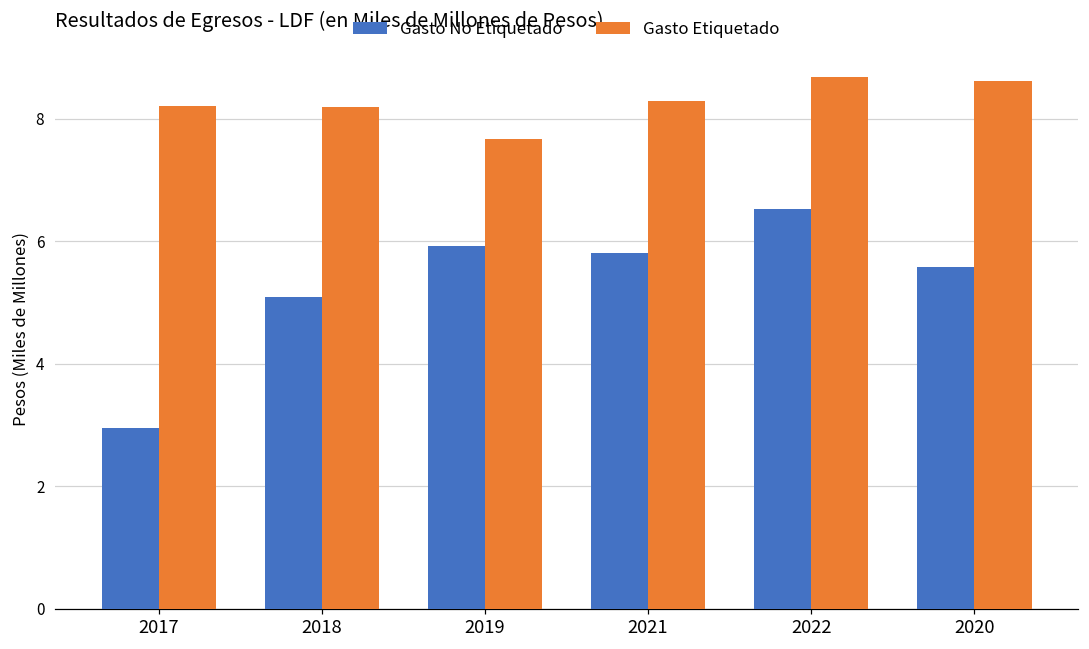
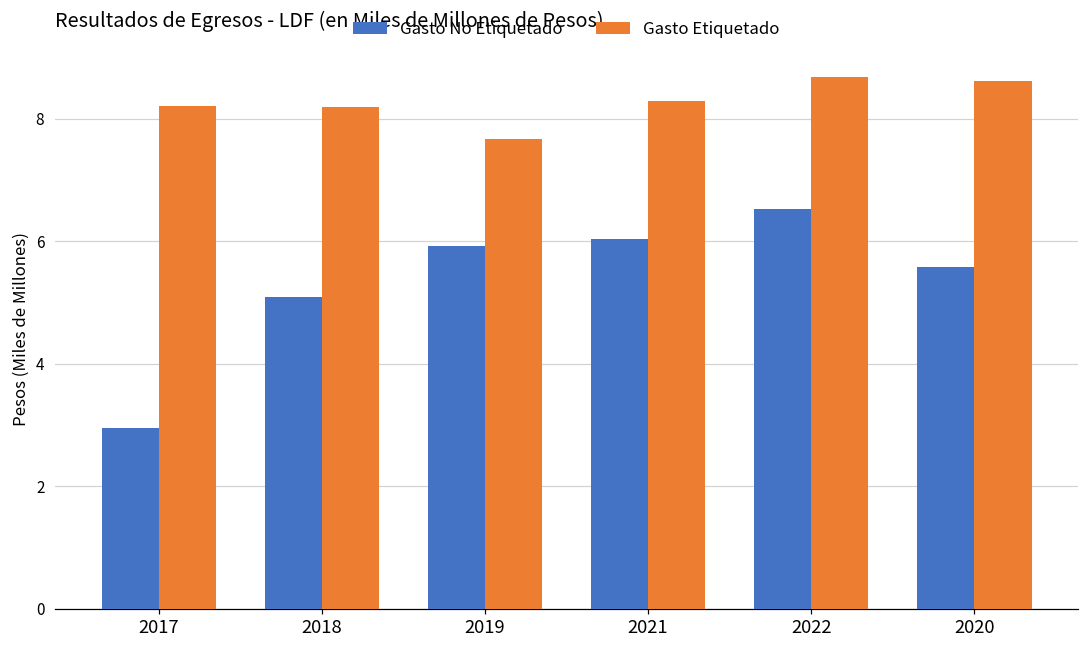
  {
    "Gasto No Etiquetado": {
      "2017": 2.9,
      "2018": 5.1,
      "2019": 5.9,
-     "2021": 5.8,
+     "2021": 6.0,
      "2022": 6.5,
      "2020": 5.6
    },
    "Gasto Etiquetado": {
      "2017": 8.2,
      "2018": 8.2,
      "2019": 7.7,
      "2021": 8.3,
      "2022": 8.7,
      "2020": 8.6
    }
  }
